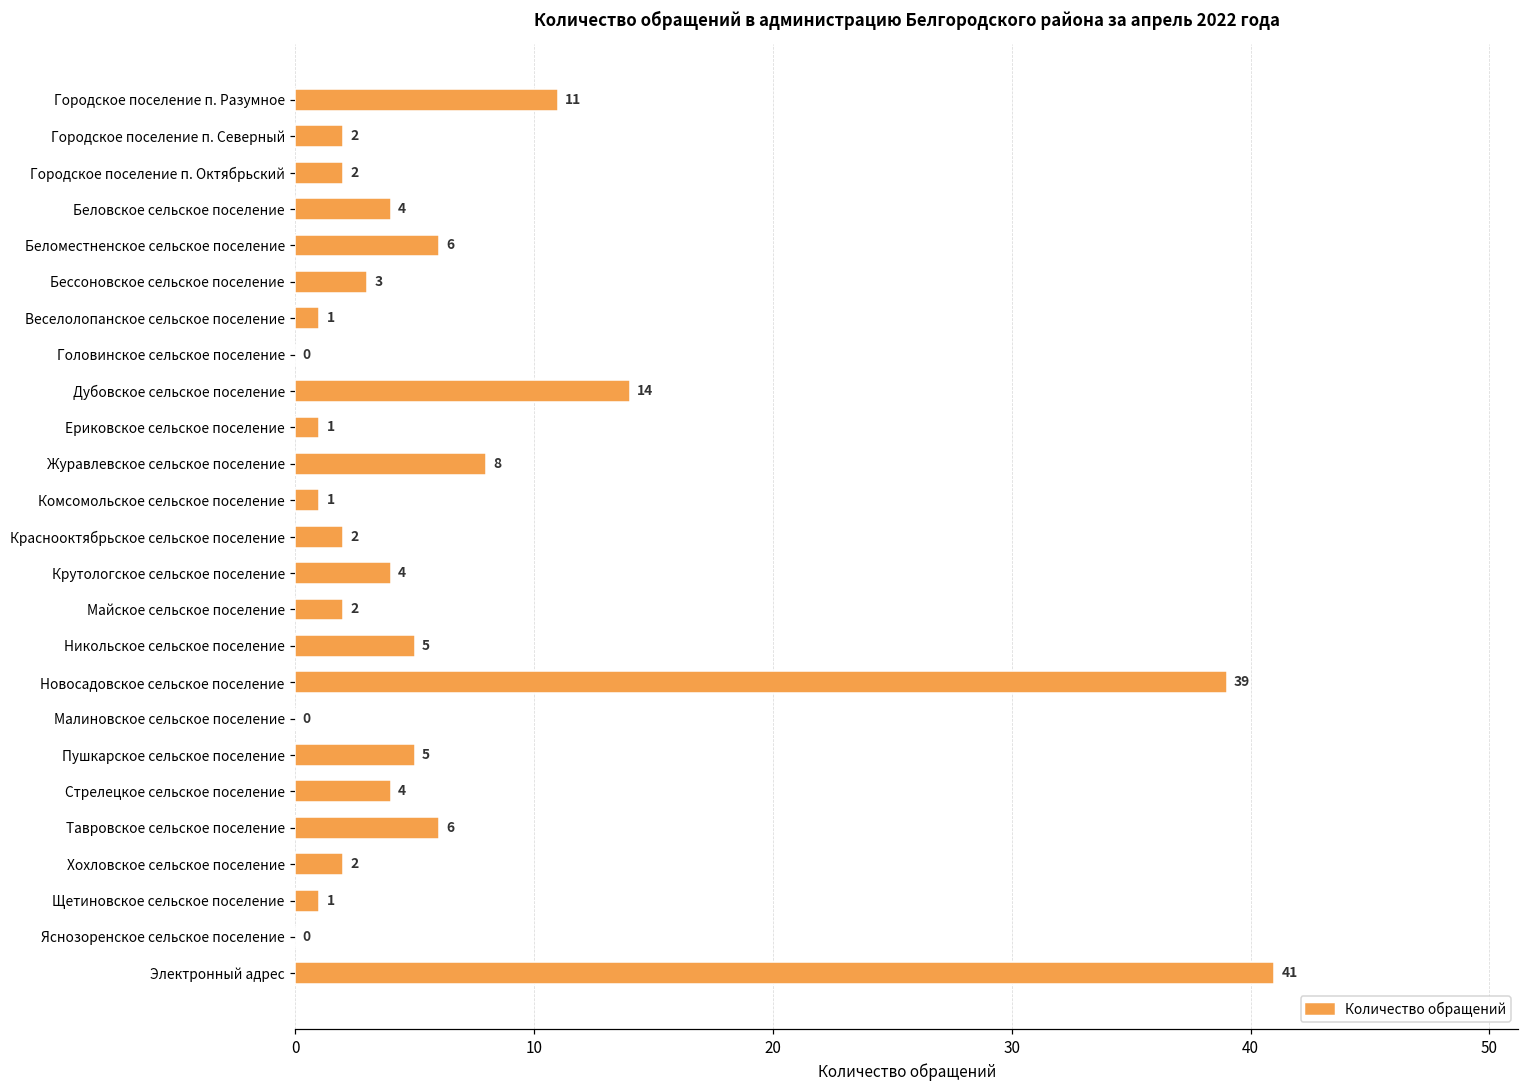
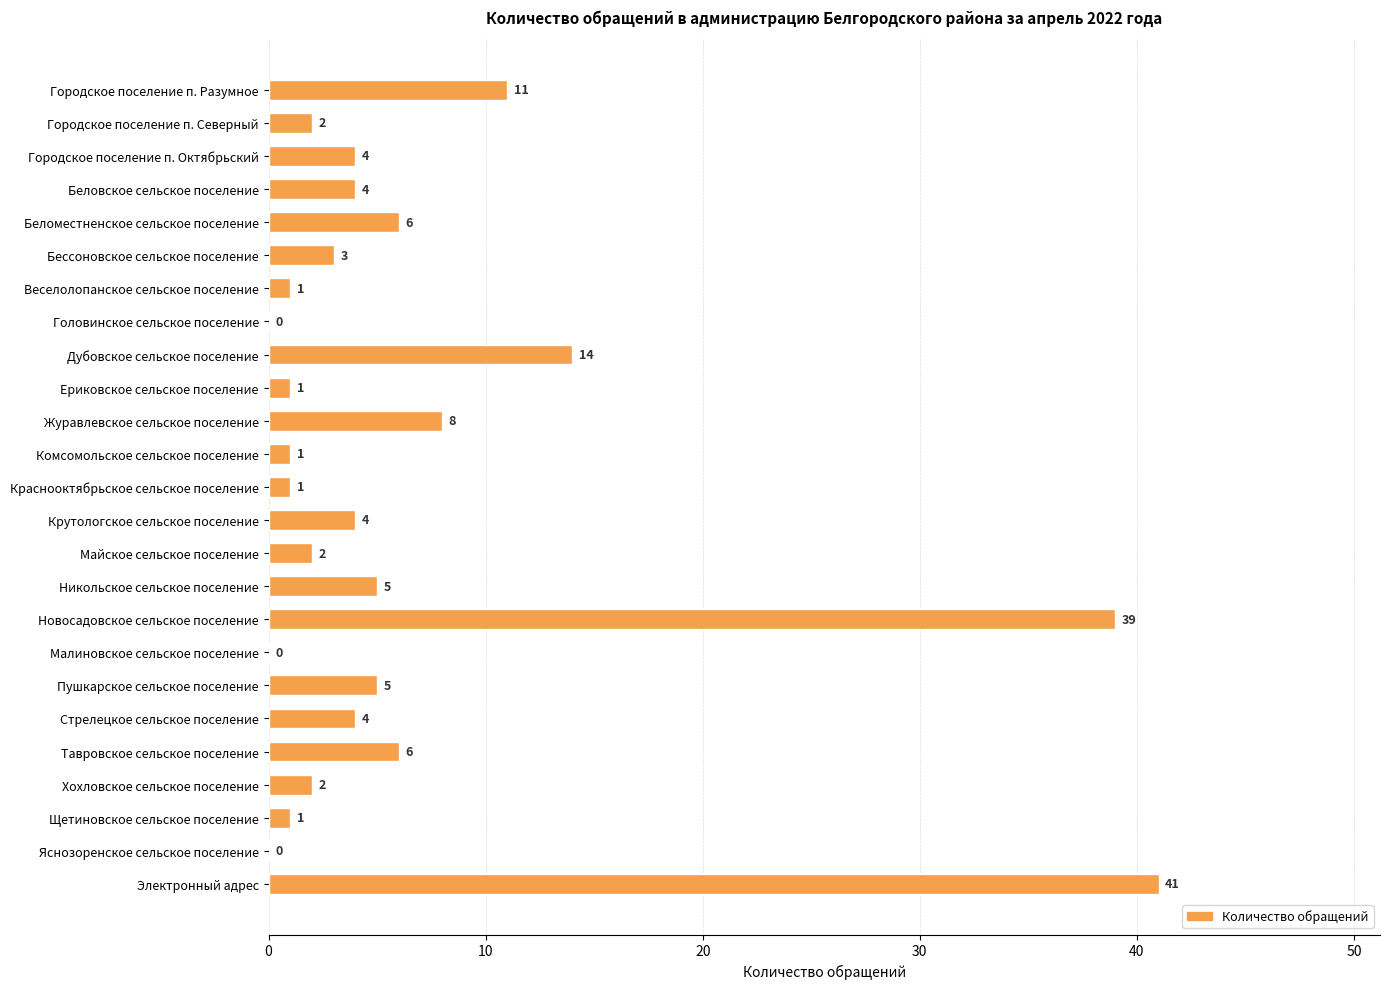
  {
    "Городское поселение п. Разумное": 11,
    "Городское поселение п. Северный": 2,
-   "Городское поселение п. Октябрьский": 2,
+   "Городское поселение п. Октябрьский": 4,
    "Беловское сельское поселение": 4,
    "Беломестненское сельское поселение": 6,
    "Бессоновское сельское поселение": 3,
    "Веселолопанское сельское поселение": 1,
    "Головинское сельское поселение": 0,
    "Дубовское сельское поселение": 14,
    "Ериковское сельское поселение": 1,
    "Журавлевское сельское поселение": 8,
    "Комсомольское сельское поселение": 1,
-   "Краснооктябрьское сельское поселение": 2,
+   "Краснооктябрьское сельское поселение": 1,
    "Крутологское сельское поселение": 4,
    "Майское сельское поселение": 2,
    "Никольское сельское поселение": 5,
    "Новосадовское сельское поселение": 39,
    "Малиновское сельское поселение": 0,
    "Пушкарское сельское поселение": 5,
    "Стрелецкое сельское поселение": 4,
    "Тавровское сельское поселение": 6,
    "Хохловское сельское поселение": 2,
    "Щетиновское сельское поселение": 1,
    "Яснозоренское сельское поселение": 0,
    "Электронный адрес": 41
  }
